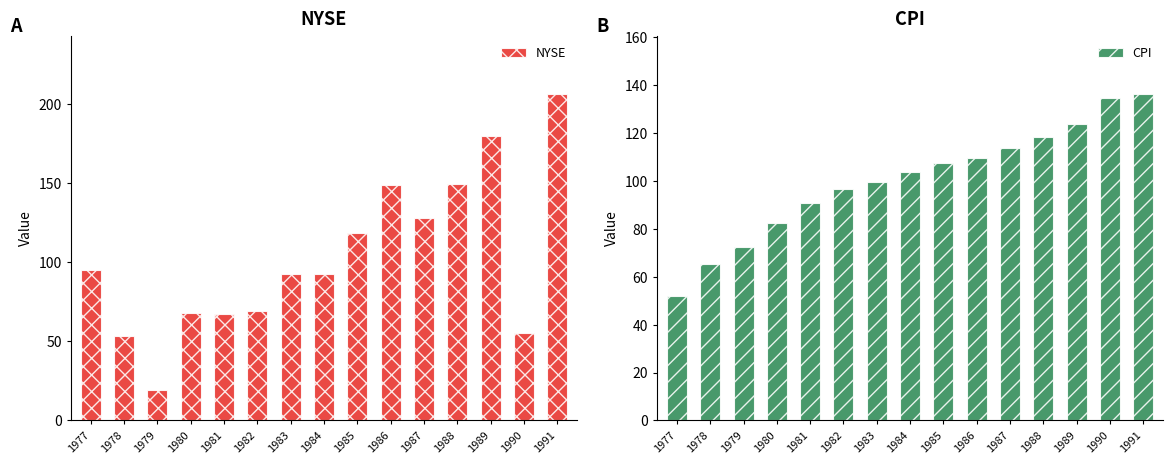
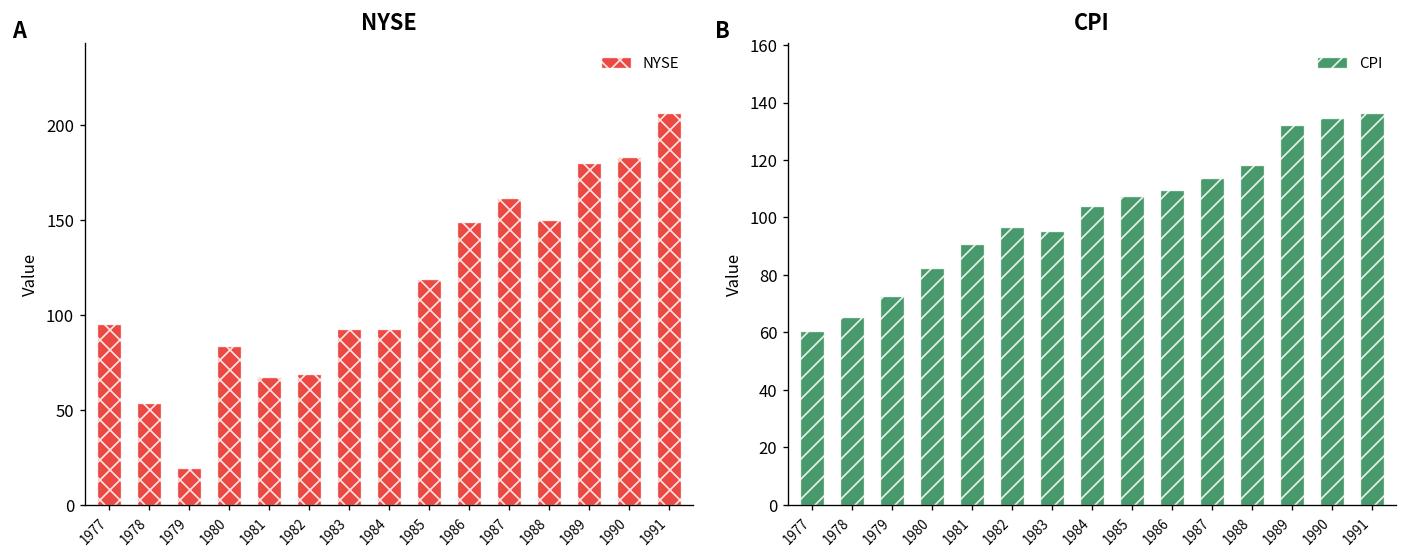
  {
    "NYSE": {
      "1977": 95,
      "1978": 54,
      "1979": 19,
-     "1980": 68,
+     "1980": 84,
      "1981": 68,
      "1982": 69,
      "1983": 93,
      "1984": 92,
      "1985": 119,
      "1986": 149,
-     "1987": 128,
+     "1987": 162,
      "1988": 150,
      "1989": 180,
-     "1990": 56,
+     "1990": 183,
      "1991": 206
    },
    "CPI": {
-     "1977": 52,
+     "1977": 61,
      "1978": 65,
      "1979": 73,
      "1980": 82,
      "1981": 91,
      "1982": 97,
-     "1983": 100,
+     "1983": 95,
      "1984": 104,
      "1985": 108,
      "1986": 110,
      "1987": 114,
      "1988": 118,
-     "1989": 124,
+     "1989": 132,
      "1990": 135,
      "1991": 136
    }
  }
